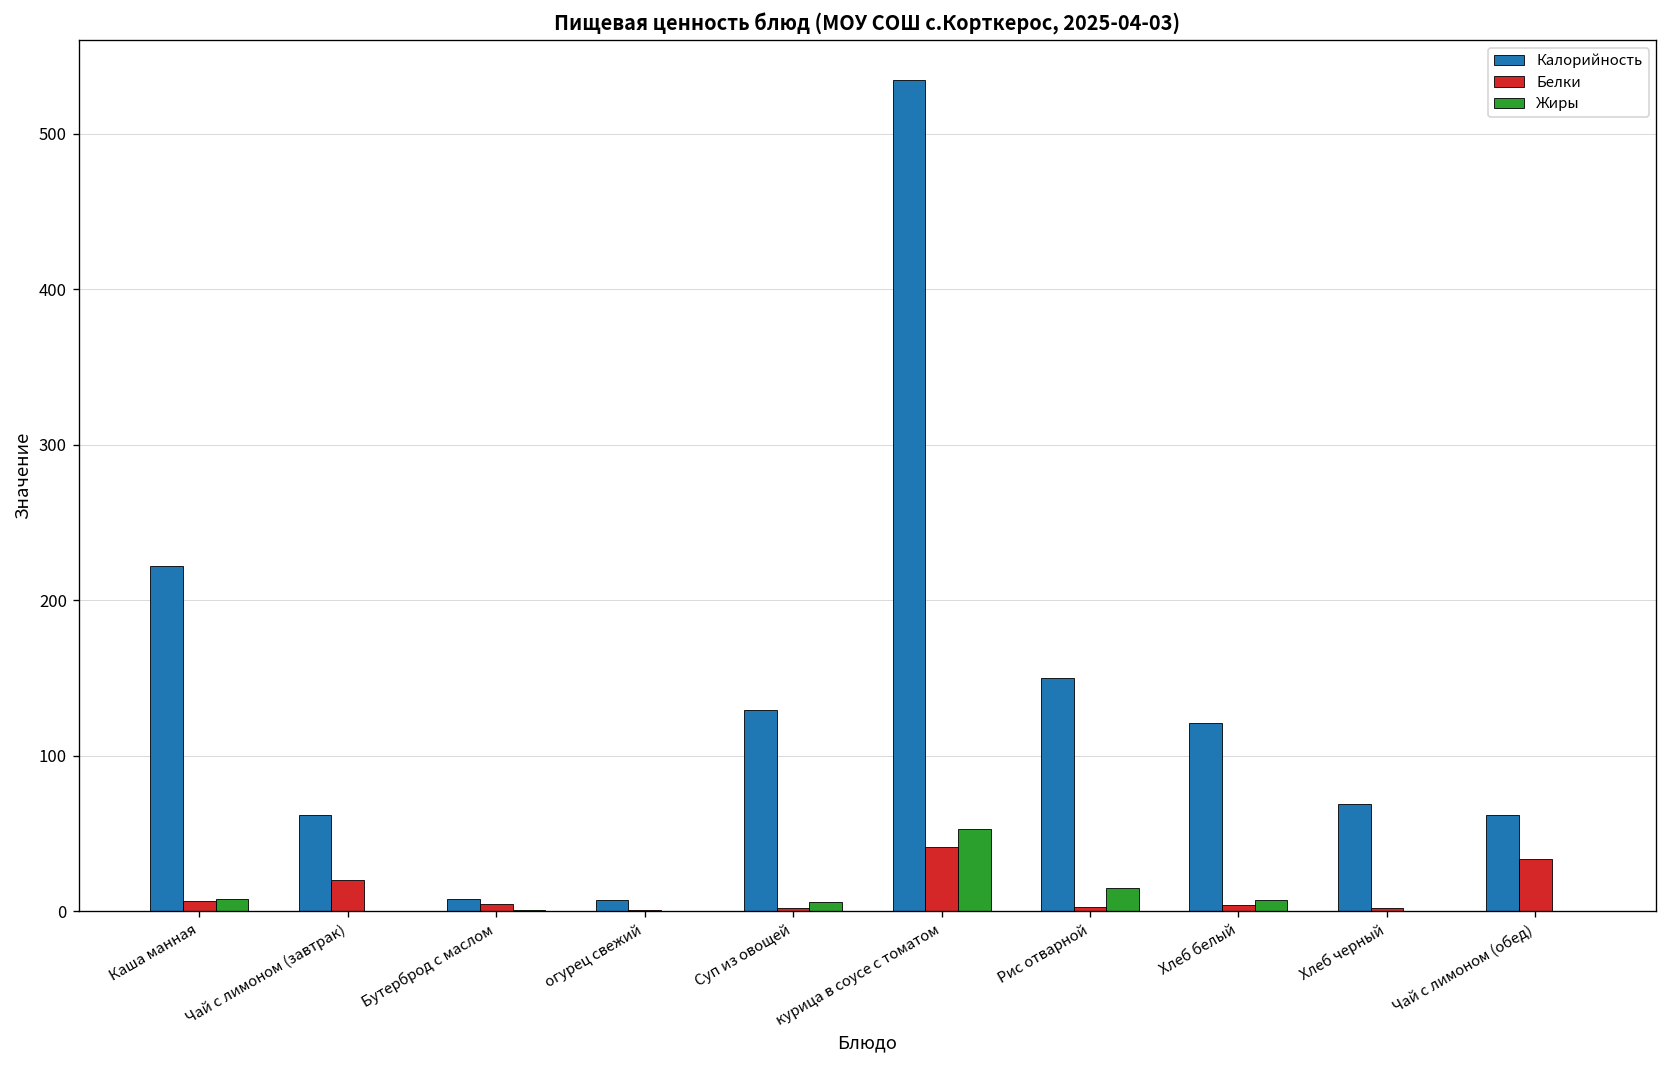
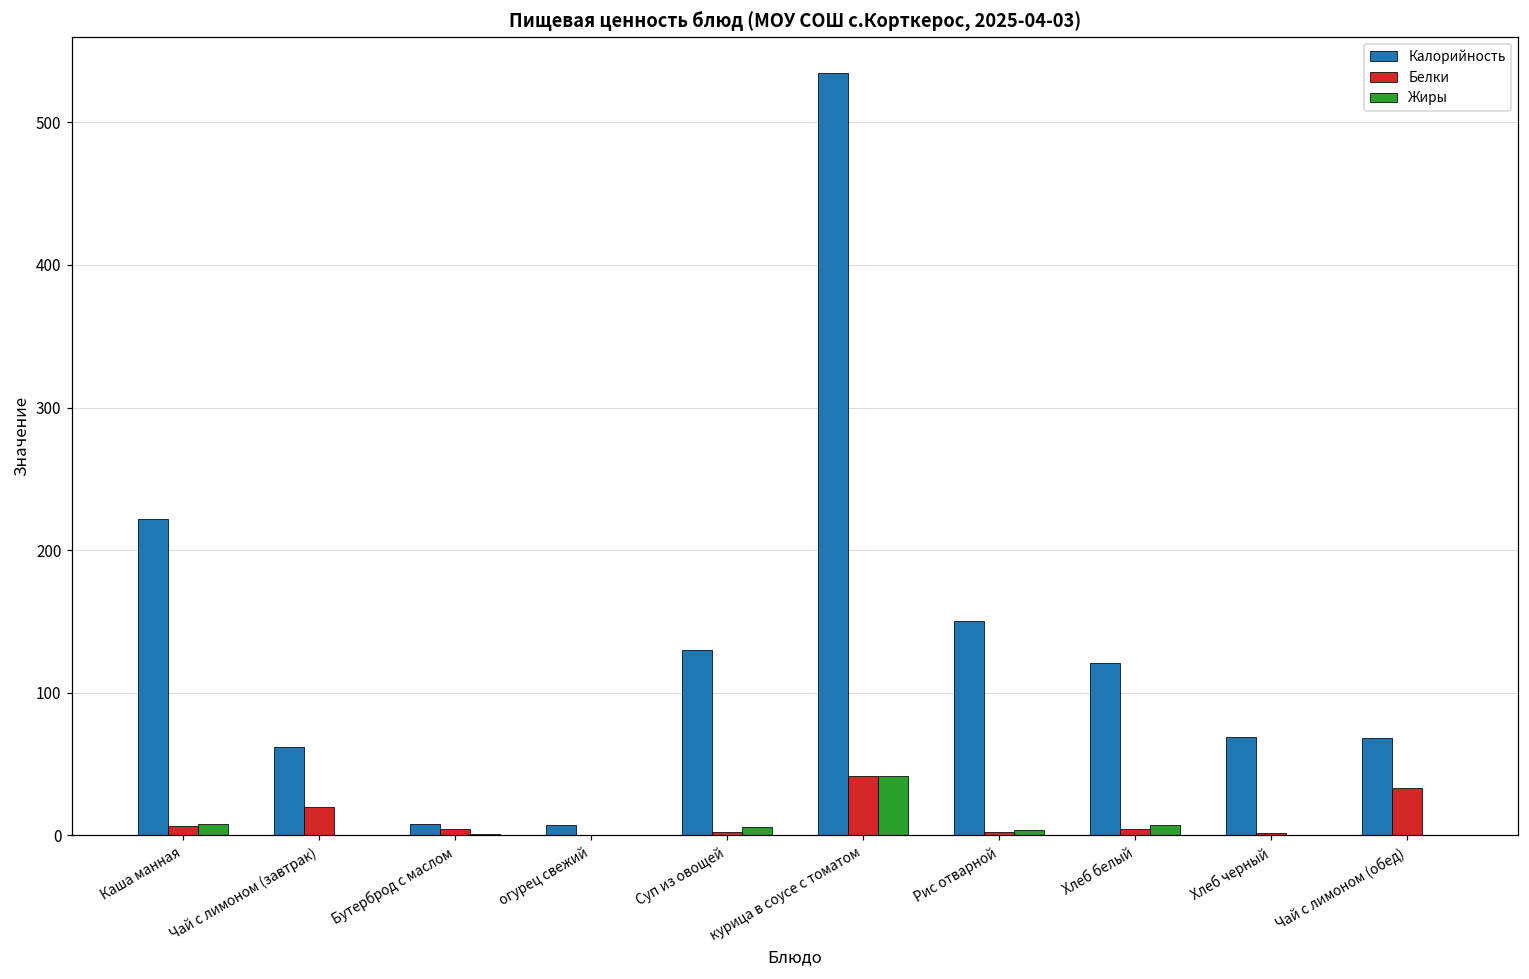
  {
    "Калорийность": {
      "Каша манная": 222,
      "Чай с лимоном (завтрак)": 62,
      "Бутерброд с маслом": 8,
      "огурец свежий": 7,
      "Суп из овощей": 130,
      "курица в соусе с томатом": 534,
      "Рис отварной": 150,
      "Хлеб белый": 121,
      "Хлеб черный": 69,
-     "Чай с лимоном (обед)": 62
+     "Чай с лимоном (обед)": 68
    },
    "Белки": {
      "Каша манная": 6,
      "Чай с лимоном (завтрак)": 20,
      "Бутерброд с маслом": 4,
      "Суп из овощей": 2,
      "курица в соусе с томатом": 41,
      "Рис отварной": 3,
      "Хлеб белый": 4,
      "Чай с лимоном (обед)": 33
    },
    "Жиры": {
      "Каша манная": 8,
      "Суп из овощей": 6,
-     "курица в соусе с томатом": 53,
-     "Рис отварной": 15,
+     "курица в соусе с томатом": 42,
+     "Рис отварной": 3,
      "Хлеб белый": 7
    }
  }
